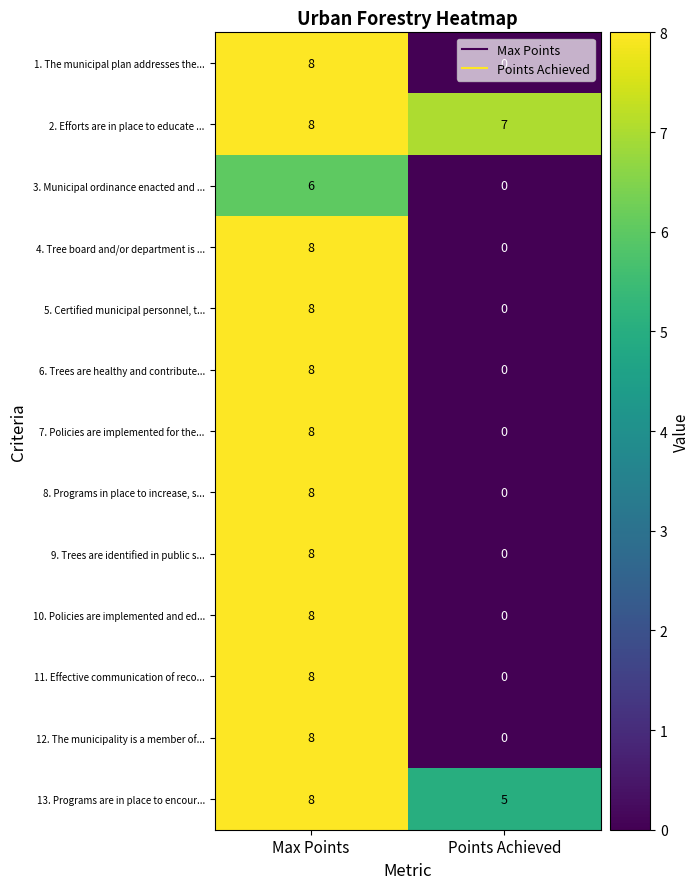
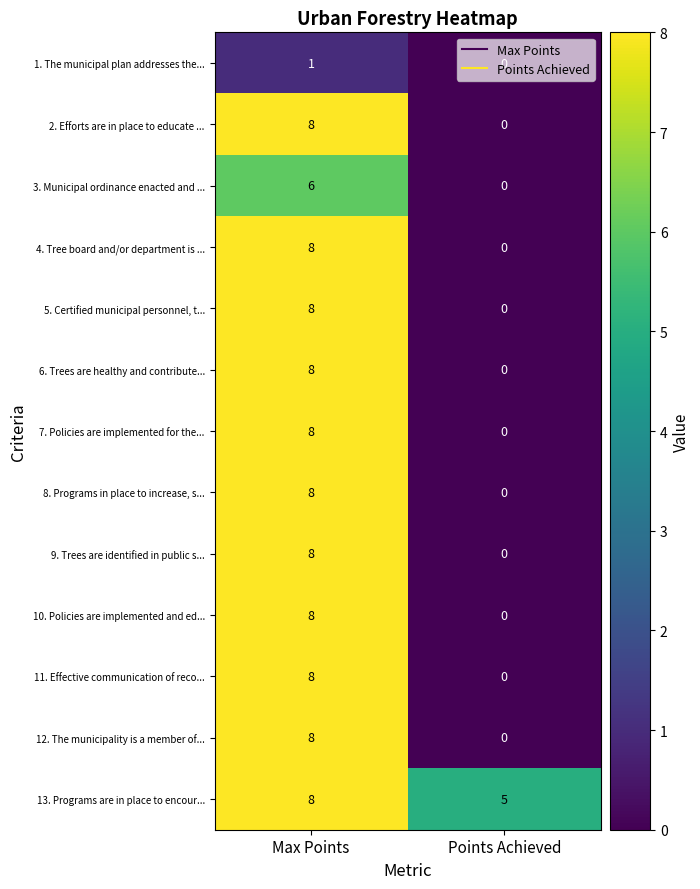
  {
    "1. The municipal plan addresses the...": {
-     "Max Points": 8
+     "Max Points": 1
    },
    "2. Efforts are in place to educate ...": {
      "Max Points": 8,
-     "Points Achieved": 7
+     "Points Achieved": 0
    },
    "3. Municipal ordinance enacted and ...": {
      "Max Points": 6,
      "Points Achieved": 0
    },
    "4. Tree board and/or department is ...": {
      "Max Points": 8,
      "Points Achieved": 0
    },
    "5. Certified municipal personnel, t...": {
      "Max Points": 8,
      "Points Achieved": 0
    },
    "6. Trees are healthy and contribute...": {
      "Max Points": 8,
      "Points Achieved": 0
    },
    "7. Policies are implemented for the...": {
      "Max Points": 8,
      "Points Achieved": 0
    },
    "8. Programs in place to increase, s...": {
      "Max Points": 8,
      "Points Achieved": 0
    },
    "9. Trees are identified in public s...": {
      "Max Points": 8,
      "Points Achieved": 0
    },
    "10. Policies are implemented and ed...": {
      "Max Points": 8,
      "Points Achieved": 0
    },
    "11. Effective communication of reco...": {
      "Max Points": 8,
      "Points Achieved": 0
    },
    "12. The municipality is a member of...": {
      "Max Points": 8,
      "Points Achieved": 0
    },
    "13. Programs are in place to encour...": {
      "Max Points": 8,
      "Points Achieved": 5
    }
  }
